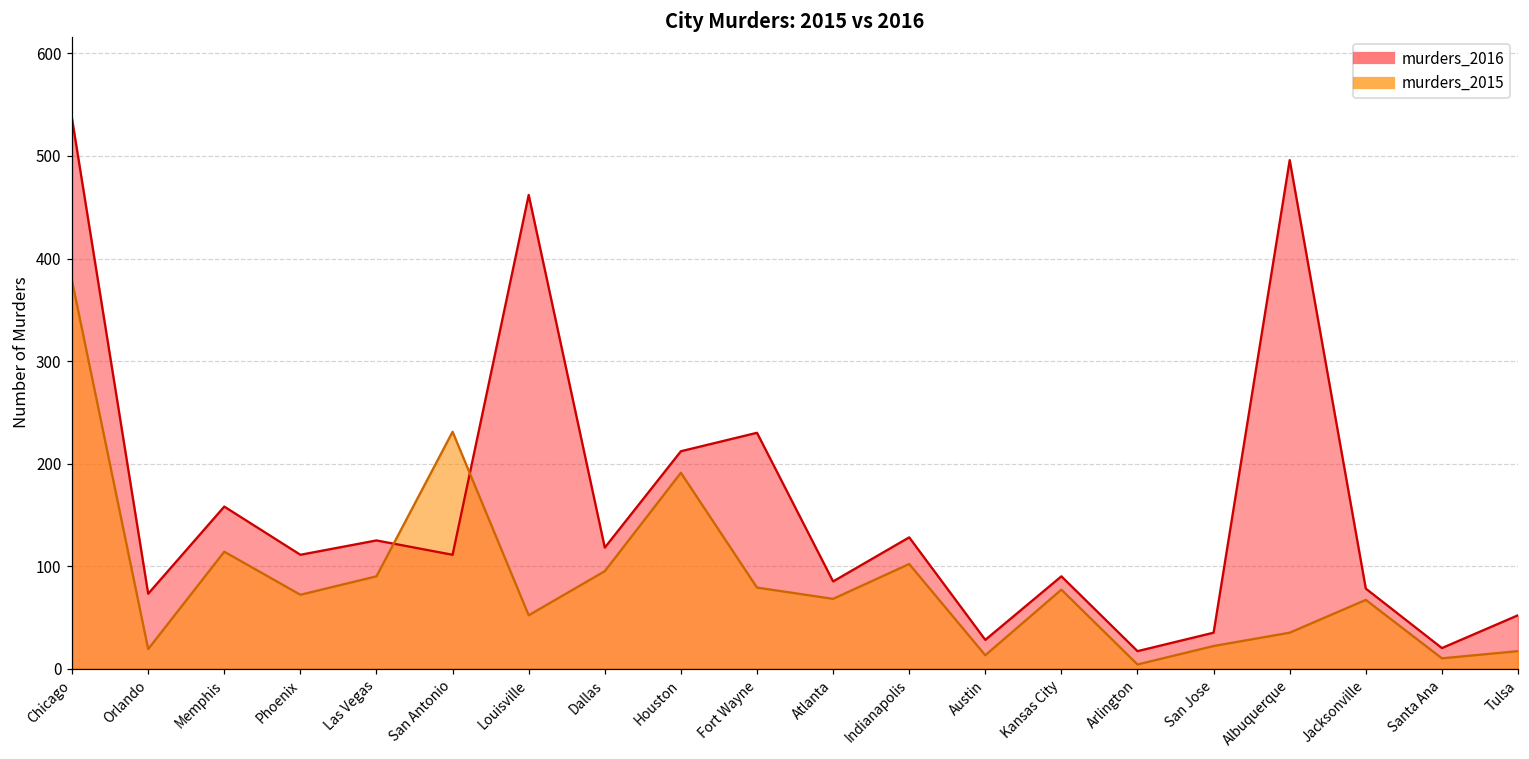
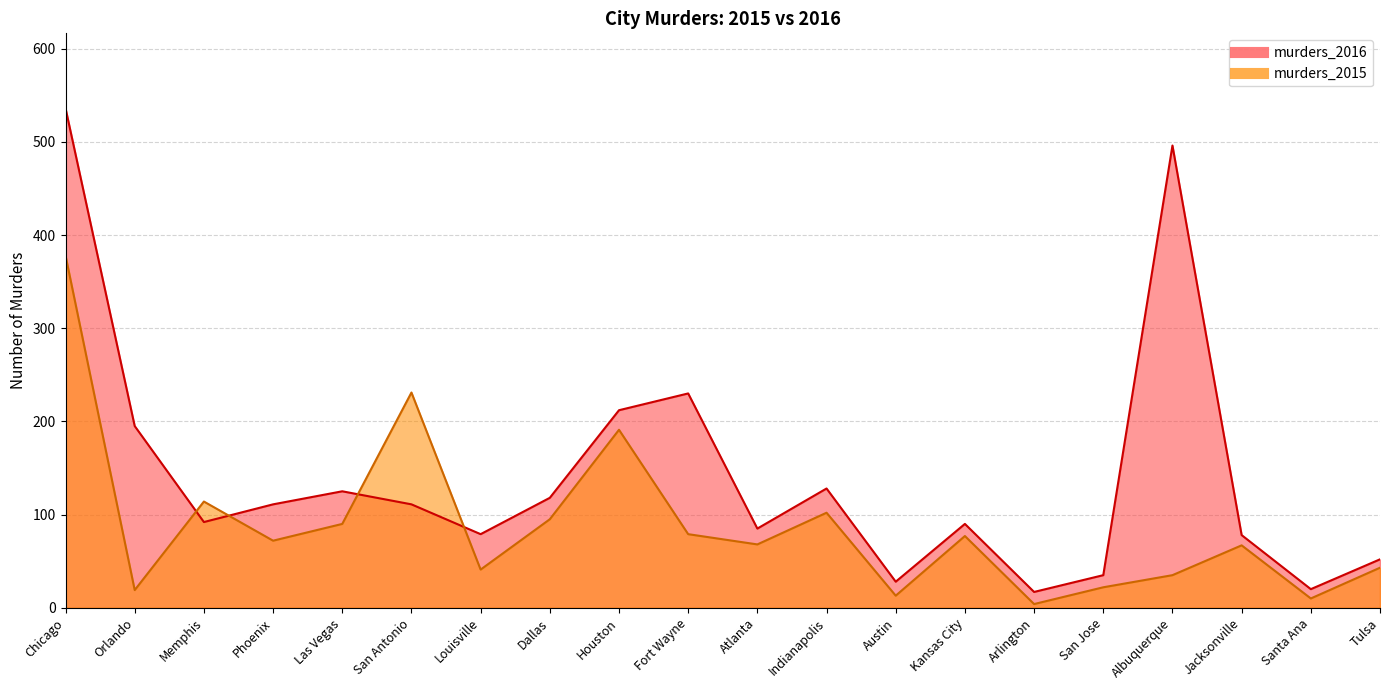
  {
    "murders_2016": {
      "Chicago": 540,
-     "Orlando": 70,
-     "Memphis": 160,
+     "Orlando": 200,
+     "Memphis": 90,
      "Phoenix": 110,
      "Las Vegas": 130,
      "San Antonio": 110,
-     "Louisville": 460,
+     "Louisville": 80,
      "Dallas": 120,
      "Houston": 210,
      "Fort Wayne": 230,
      "Atlanta": 90,
      "Indianapolis": 130,
      "Austin": 30,
      "Kansas City": 90,
      "Arlington": 20,
      "San Jose": 40,
      "Albuquerque": 500,
      "Jacksonville": 80,
      "Santa Ana": 20,
      "Tulsa": 50
    },
    "murders_2015": {
      "Chicago": 380,
      "Orlando": 20,
      "Memphis": 110,
      "Phoenix": 70,
      "Las Vegas": 90,
      "San Antonio": 230,
-     "Louisville": 50,
+     "Louisville": 40,
      "Dallas": 100,
      "Houston": 190,
      "Fort Wayne": 80,
      "Atlanta": 70,
      "Indianapolis": 100,
      "Austin": 10,
      "Kansas City": 80,
      "Arlington": 0,
      "San Jose": 20,
      "Albuquerque": 40,
      "Jacksonville": 70,
      "Santa Ana": 10,
-     "Tulsa": 20
+     "Tulsa": 40
    }
  }
